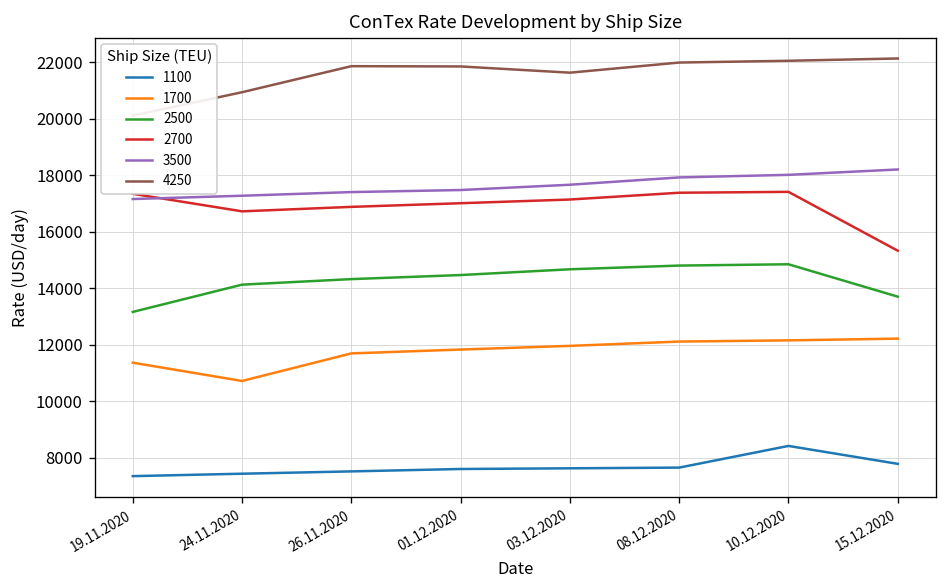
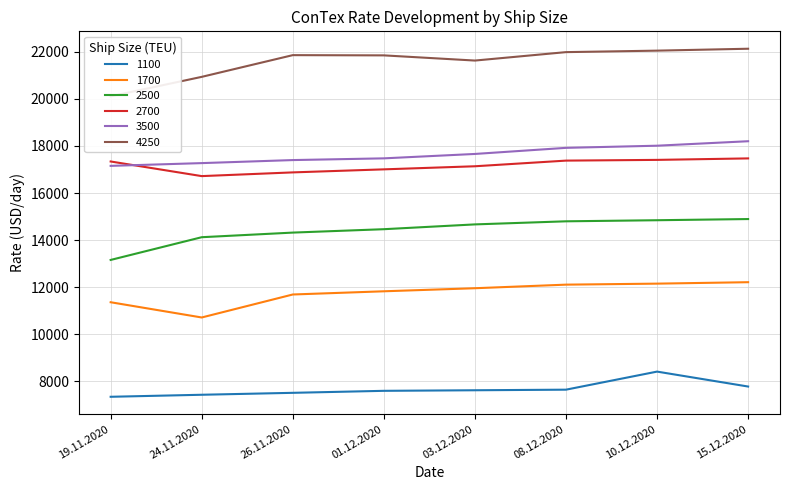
  {
    "1100": {
      "19.11.2020": 7400,
      "24.11.2020": 7400,
      "26.11.2020": 7500,
      "01.12.2020": 7600,
      "03.12.2020": 7600,
      "08.12.2020": 7700,
      "10.12.2020": 8400,
      "15.12.2020": 7800
    },
    "1700": {
      "19.11.2020": 11400,
      "24.11.2020": 10700,
      "26.11.2020": 11700,
      "01.12.2020": 11800,
      "03.12.2020": 12000,
      "08.12.2020": 12100,
      "10.12.2020": 12200,
      "15.12.2020": 12200
    },
    "2500": {
      "19.11.2020": 13200,
      "24.11.2020": 14100,
      "26.11.2020": 14300,
      "01.12.2020": 14500,
      "03.12.2020": 14700,
      "08.12.2020": 14800,
      "10.12.2020": 14800,
-     "15.12.2020": 13700
+     "15.12.2020": 14900
    },
    "2700": {
      "19.11.2020": 17300,
      "24.11.2020": 16700,
      "26.11.2020": 16900,
      "01.12.2020": 17000,
      "03.12.2020": 17100,
      "08.12.2020": 17400,
      "10.12.2020": 17400,
-     "15.12.2020": 15300
+     "15.12.2020": 17500
    },
    "3500": {
      "19.11.2020": 17200,
      "24.11.2020": 17300,
      "26.11.2020": 17400,
      "01.12.2020": 17500,
      "03.12.2020": 17700,
      "08.12.2020": 17900,
      "10.12.2020": 18000,
      "15.12.2020": 18200
    },
    "4250": {
      "24.11.2020": 20900,
      "26.11.2020": 21900,
      "01.12.2020": 21800,
      "03.12.2020": 21600,
      "08.12.2020": 22000,
      "10.12.2020": 22000,
      "15.12.2020": 22100
    }
  }
